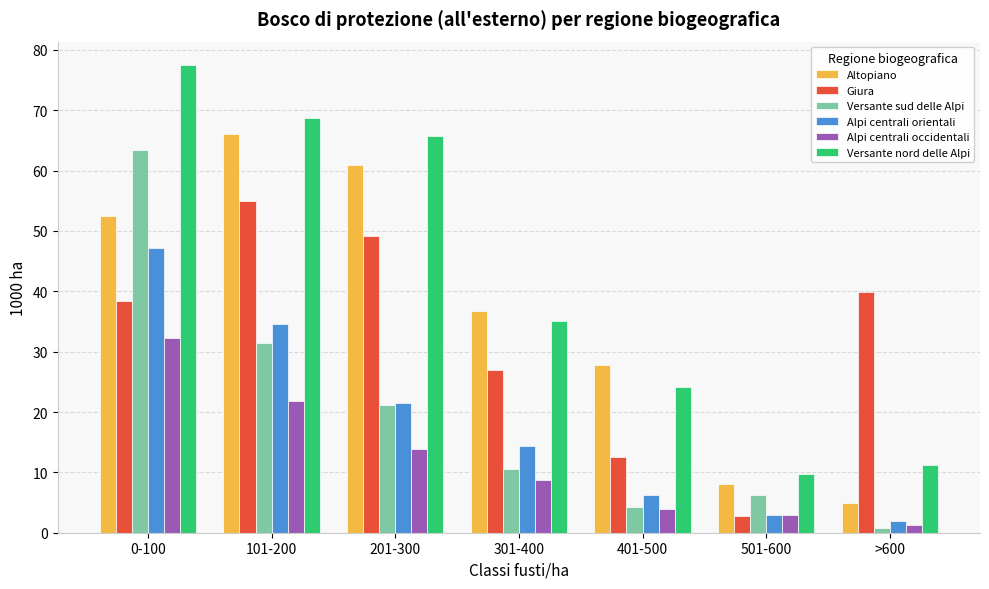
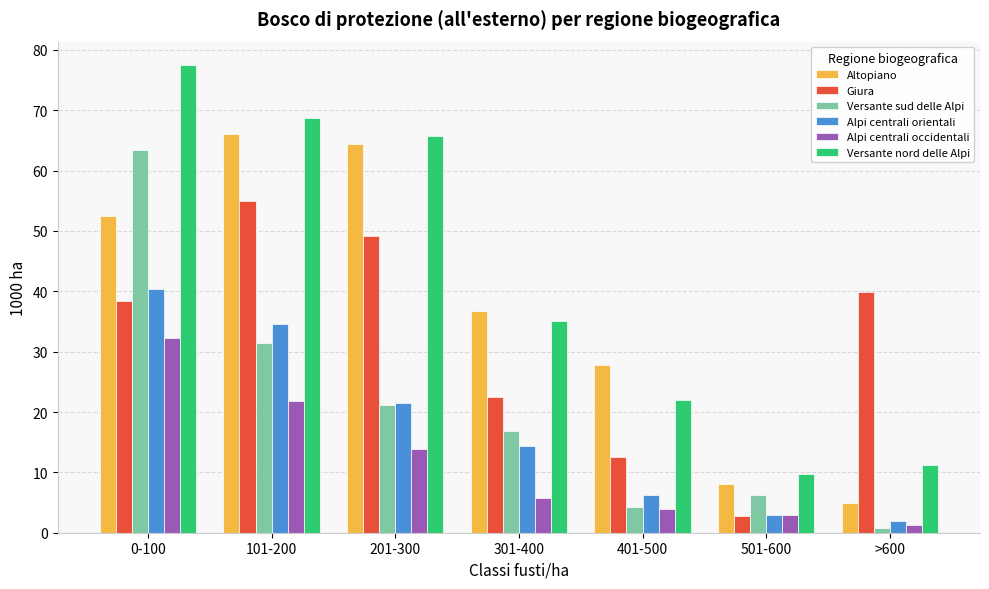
  {
    "Altopiano": {
      "0-100": 53,
      "101-200": 66,
-     "201-300": 61,
+     "201-300": 64,
      "301-400": 37,
      "401-500": 28,
      "501-600": 8,
      ">600": 5
    },
    "Giura": {
      "0-100": 38,
      "101-200": 55,
      "201-300": 49,
-     "301-400": 27,
+     "301-400": 23,
      "401-500": 13,
      "501-600": 3,
      ">600": 40
    },
    "Versante sud delle Alpi": {
      "0-100": 63,
      "101-200": 32,
      "201-300": 21,
-     "301-400": 11,
+     "301-400": 17,
      "401-500": 4,
      "501-600": 6,
      ">600": 1
    },
    "Alpi centrali orientali": {
-     "0-100": 47,
+     "0-100": 40,
      "101-200": 35,
      "201-300": 22,
      "301-400": 14,
      "401-500": 6,
      "501-600": 3,
      ">600": 2
    },
    "Alpi centrali occidentali": {
      "0-100": 32,
      "101-200": 22,
      "201-300": 14,
-     "301-400": 9,
+     "301-400": 6,
      "401-500": 4,
      "501-600": 3,
      ">600": 1
    },
    "Versante nord delle Alpi": {
      "0-100": 78,
      "101-200": 69,
      "201-300": 66,
      "301-400": 35,
-     "401-500": 24,
+     "401-500": 22,
      "501-600": 10,
      ">600": 11
    }
  }
